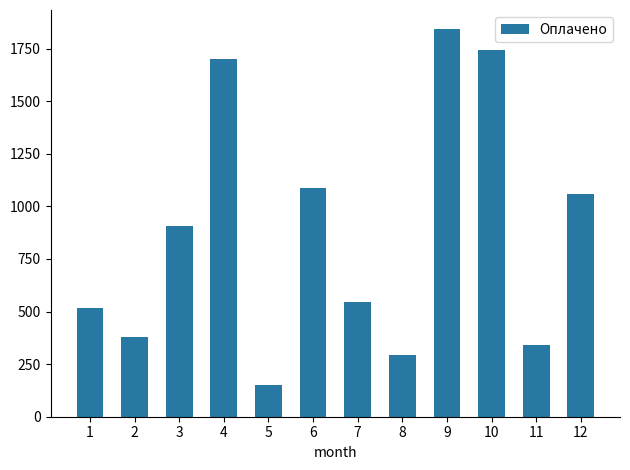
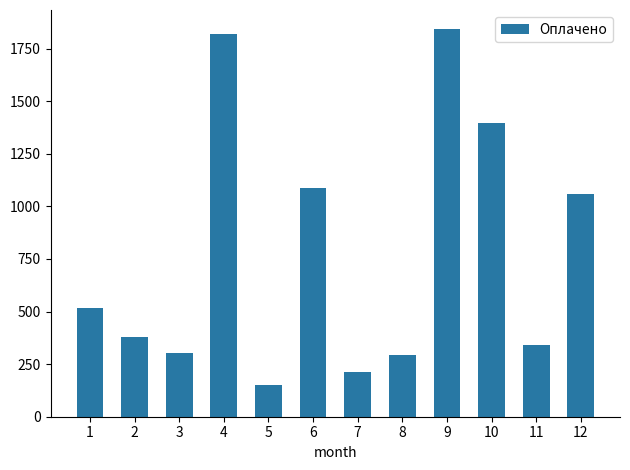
  {
    "1": 520,
    "2": 380,
-   "3": 910,
-   "4": 1700,
+   "3": 300,
+   "4": 1820,
    "5": 150,
    "6": 1090,
-   "7": 540,
+   "7": 210,
    "8": 290,
    "9": 1840,
-   "10": 1740,
+   "10": 1400,
    "11": 340,
    "12": 1060
  }
